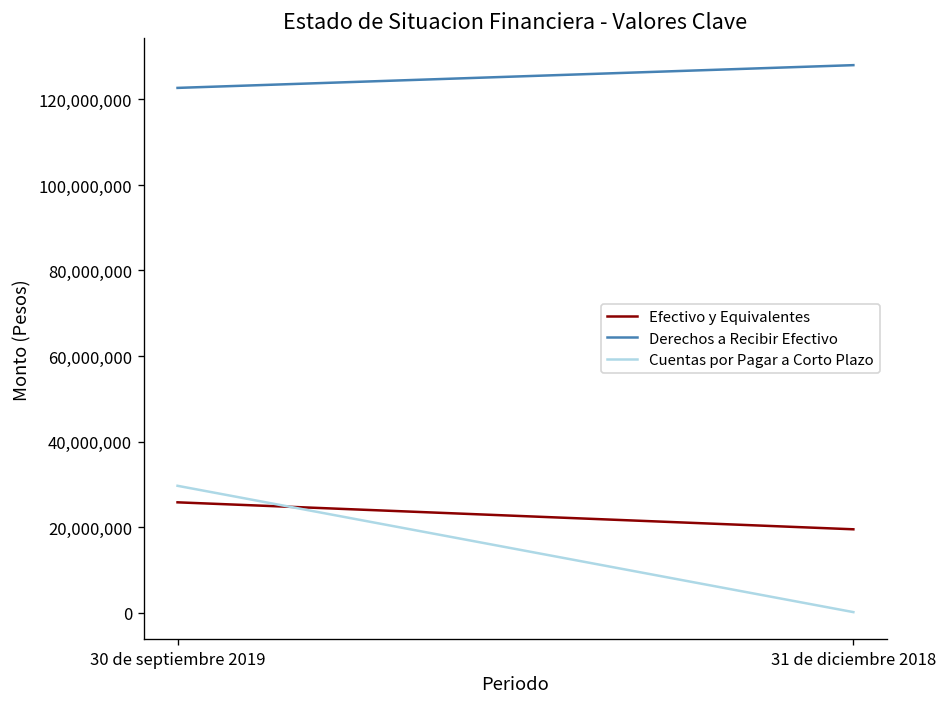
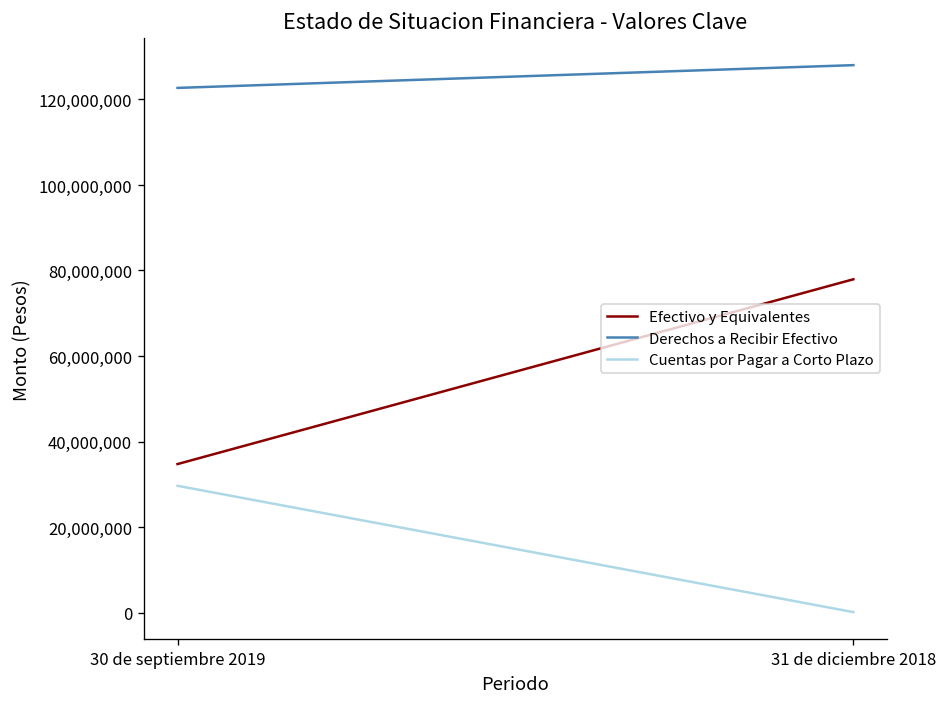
  {
    "Efectivo y Equivalentes": {
-     "30 de septiembre 2019": "26,000,000",
-     "31 de diciembre 2018": "19,000,000"
+     "30 de septiembre 2019": "35,000,000",
+     "31 de diciembre 2018": "78,000,000"
    },
    "Derechos a Recibir Efectivo": {
      "30 de septiembre 2019": "123,000,000",
      "31 de diciembre 2018": "128,000,000"
    },
    "Cuentas por Pagar a Corto Plazo": {
      "30 de septiembre 2019": "30,000,000",
      "31 de diciembre 2018": "0"
    }
  }
